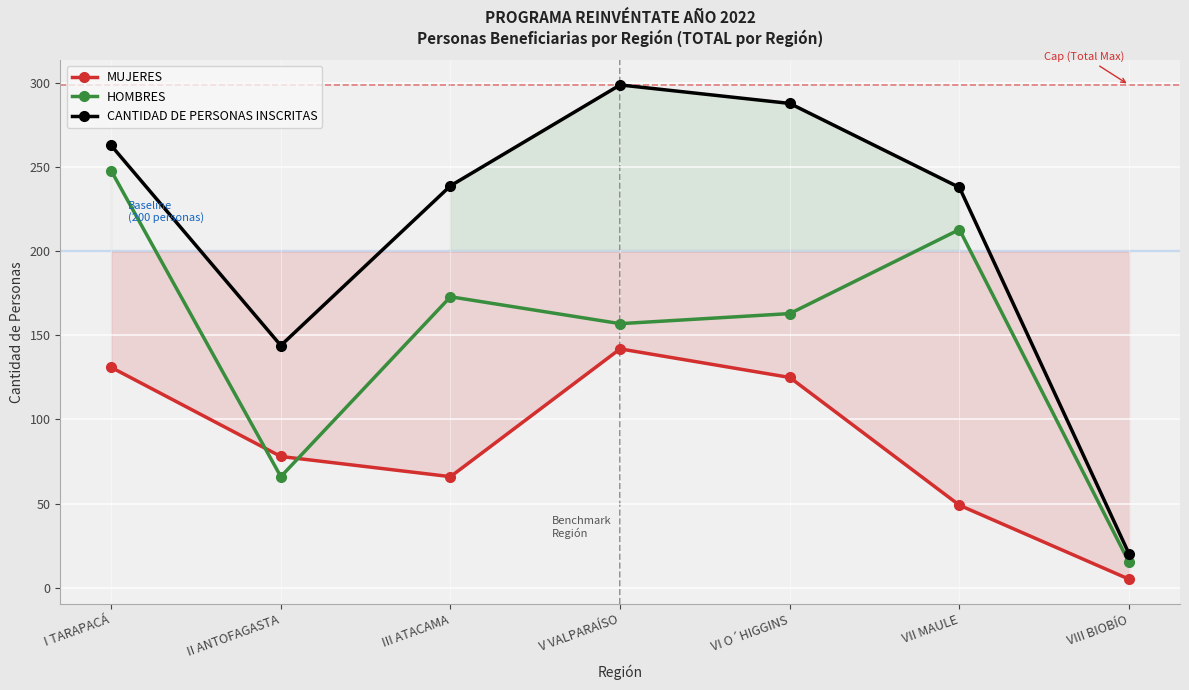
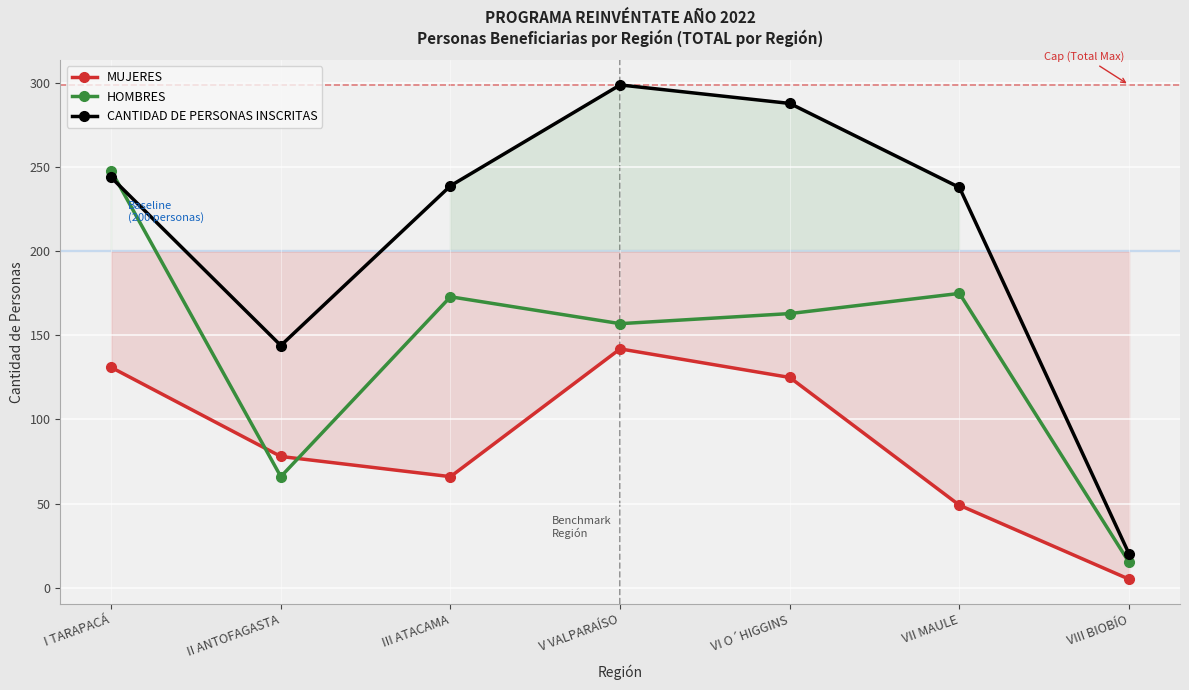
  {
    "HOMBRES": {
      "I TARAPACÁ": 248,
      "II ANTOFAGASTA": 66,
      "III ATACAMA": 173,
      "V VALPARAÍSO": 157,
      "VI O´HIGGINS": 163,
-     "VII MAULE": 213,
+     "VII MAULE": 175,
      "VIII BIOBÍO": 15
    },
    "CANTIDAD DE PERSONAS INSCRITAS": {
-     "I TARAPACÁ": 263,
+     "I TARAPACÁ": 244,
      "II ANTOFAGASTA": 144,
      "III ATACAMA": 239,
      "V VALPARAÍSO": 299,
      "VI O´HIGGINS": 288,
      "VII MAULE": 238,
      "VIII BIOBÍO": 20
    }
  }
